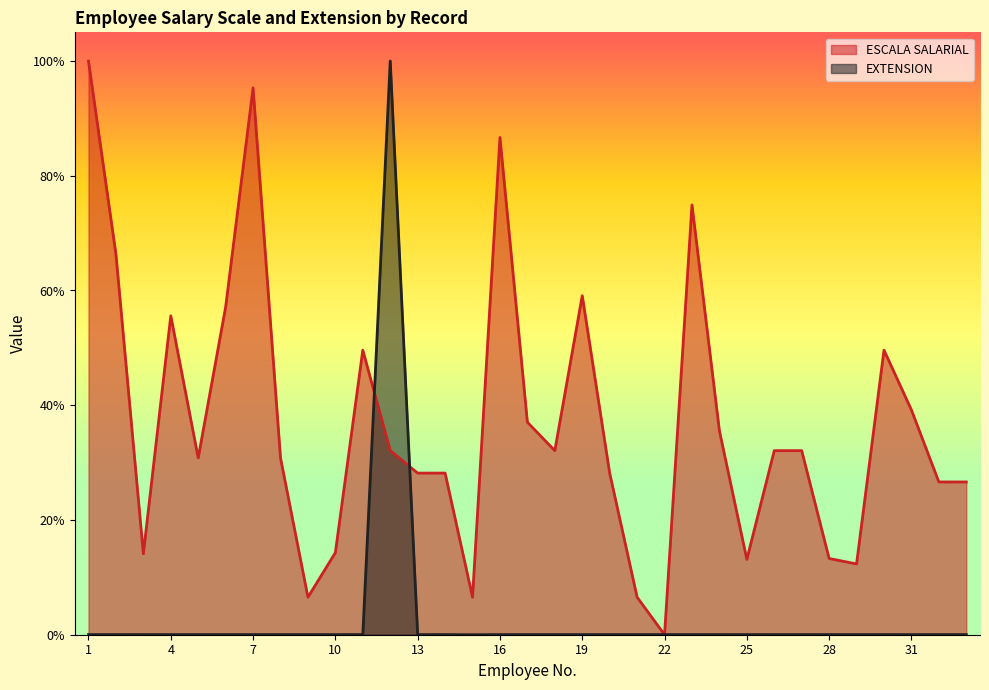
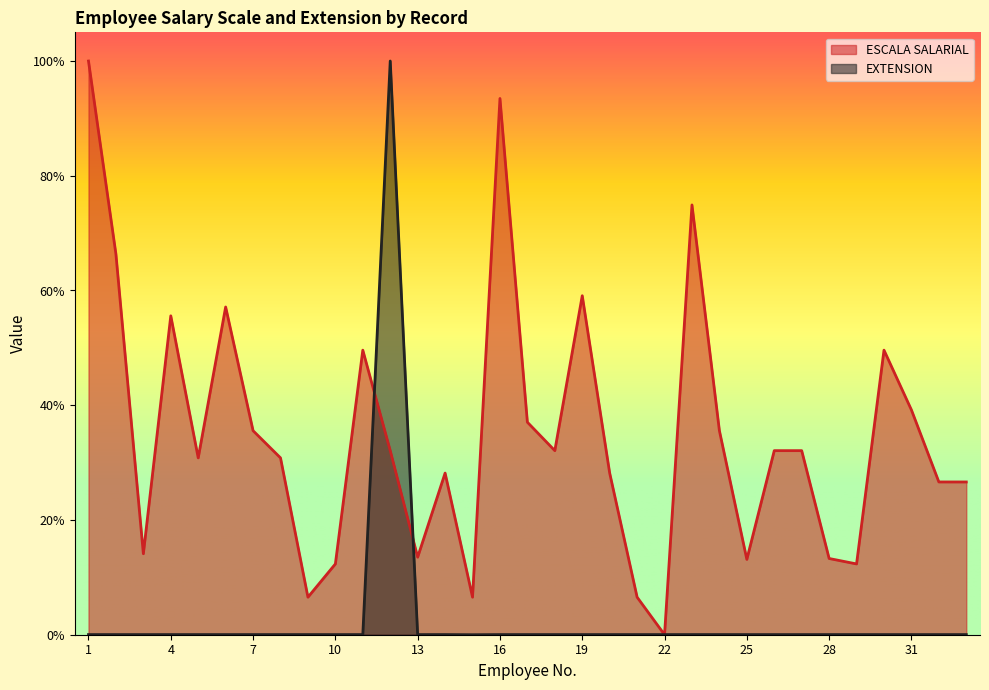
  {
    "ESCALA SALARIAL": {
      "1": "100%",
      "4": "56%",
-     "7": "95%",
-     "10": "14%",
-     "13": "28%",
-     "16": "87%",
+     "7": "36%",
+     "10": "12%",
+     "13": "14%",
+     "16": "93%",
      "19": "59%",
      "25": "13%",
      "28": "13%",
      "31": "39%"
    },
    "EXTENSION": {
      "1": "0%",
      "4": "0%",
      "7": "0%",
      "10": "0%",
      "13": "0%",
      "16": "0%",
      "19": "0%",
      "25": "0%",
      "28": "0%",
      "31": "0%"
    }
  }
